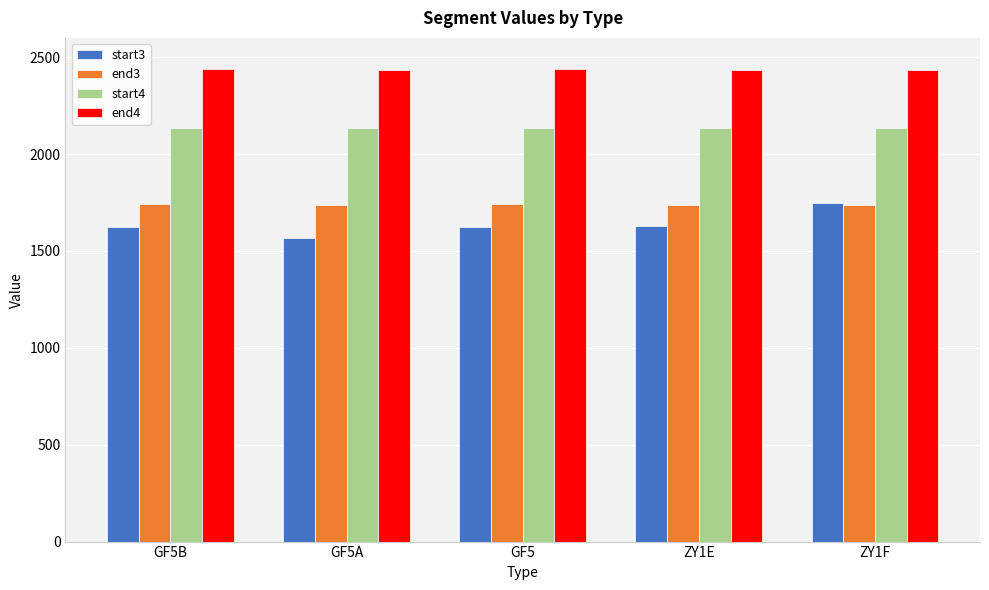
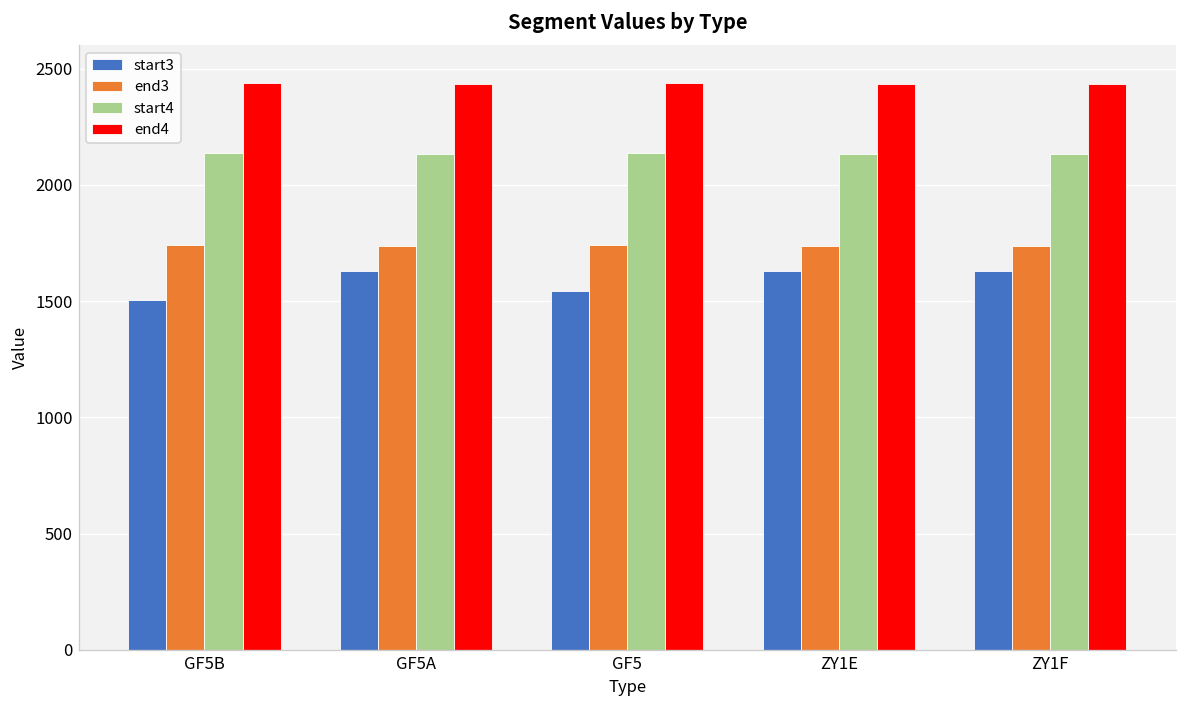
  {
    "start3": {
-     "GF5B": 1620,
-     "GF5A": 1570,
-     "GF5": 1620,
+     "GF5B": 1510,
+     "GF5A": 1630,
+     "GF5": 1540,
      "ZY1E": 1630,
-     "ZY1F": 1750
+     "ZY1F": 1630
    },
    "end3": {
      "GF5B": 1740,
      "GF5A": 1740,
      "GF5": 1740,
      "ZY1E": 1740,
      "ZY1F": 1740
    },
    "start4": {
      "GF5B": 2140,
      "GF5A": 2130,
      "GF5": 2140,
      "ZY1E": 2130,
      "ZY1F": 2130
    },
    "end4": {
      "GF5B": 2440,
      "GF5A": 2440,
      "GF5": 2440,
      "ZY1E": 2440,
      "ZY1F": 2440
    }
  }
